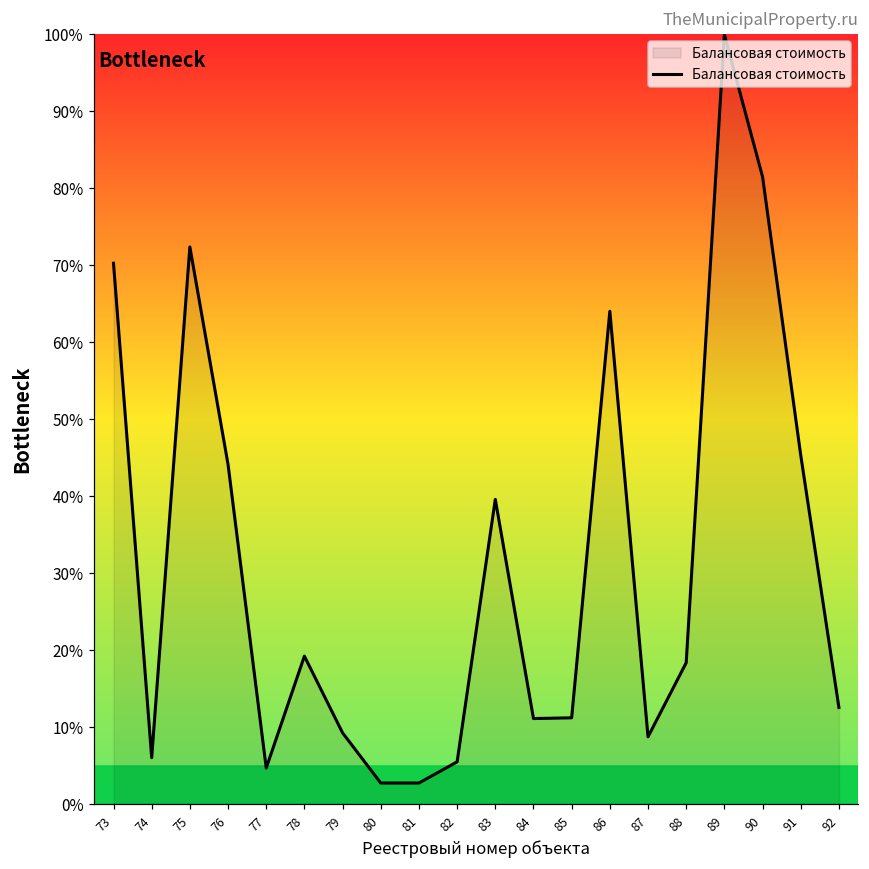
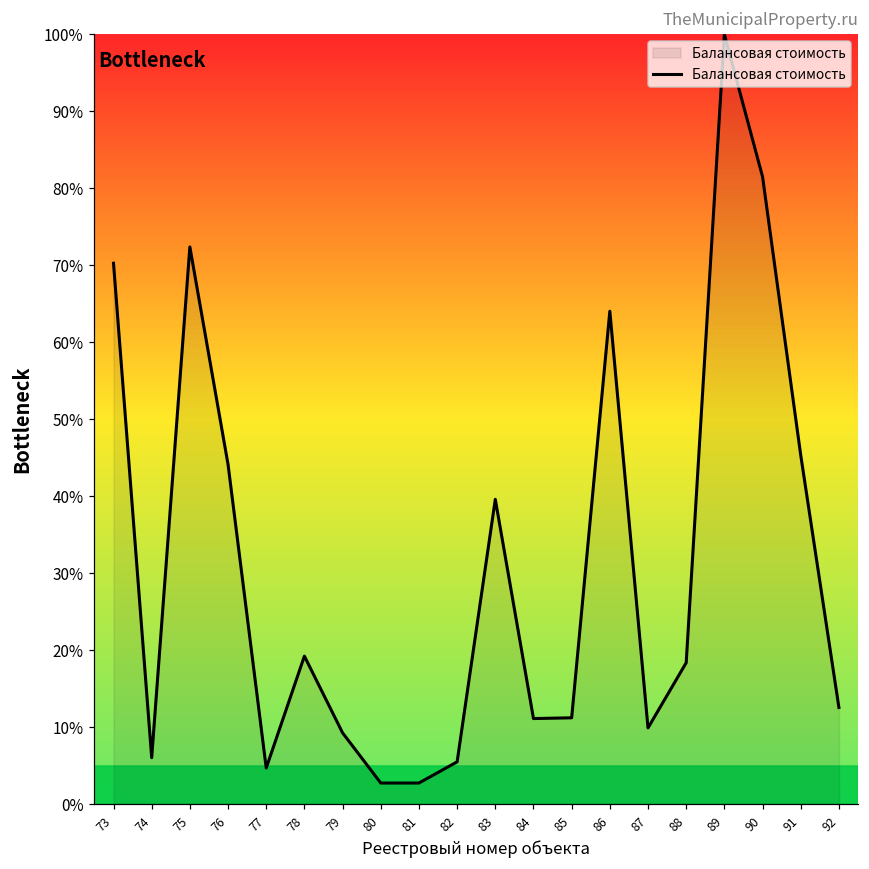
  {
    "73": "70%",
    "74": "6%",
    "75": "72%",
    "76": "44%",
    "78": "19%",
    "79": "9%",
    "82": "6%",
    "83": "40%",
    "84": "11%",
    "85": "11%",
    "86": "64%",
-   "87": "9%",
+   "87": "10%",
    "88": "18%",
    "89": "100%",
    "90": "82%",
    "91": "45%",
    "92": "13%"
  }
